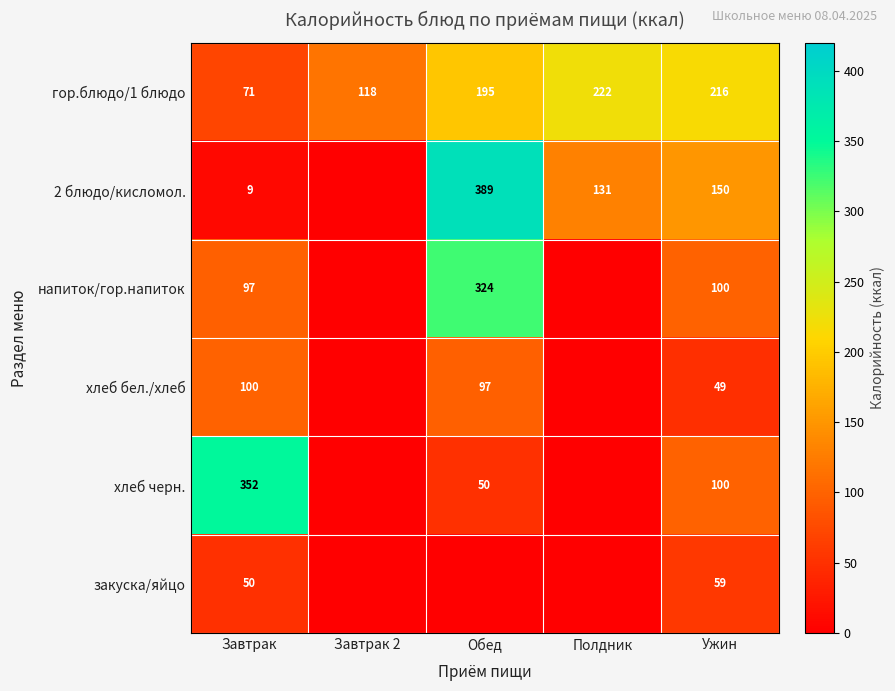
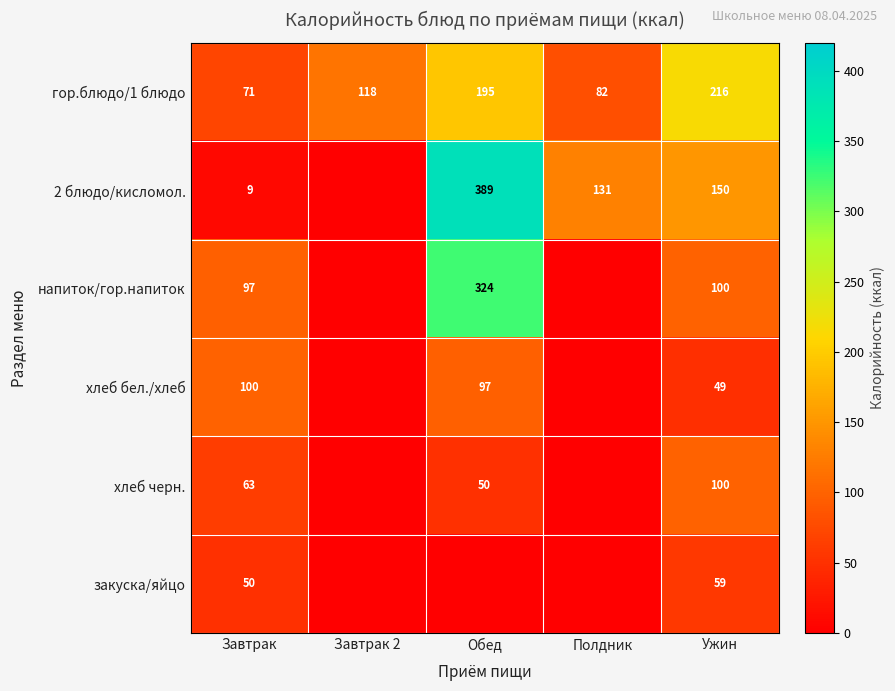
  {
    "гор.блюдо/1 блюдо": {
      "Завтрак": 71,
      "Завтрак 2": 118,
      "Обед": 195,
-     "Полдник": 222,
+     "Полдник": 82,
      "Ужин": 216
    },
    "2 блюдо/кисломол.": {
      "Завтрак": 9,
      "Обед": 389,
      "Полдник": 131,
      "Ужин": 150
    },
    "напиток/гор.напиток": {
      "Завтрак": 97,
      "Обед": 324,
      "Ужин": 100
    },
    "хлеб бел./хлеб": {
      "Завтрак": 100,
      "Обед": 97,
      "Ужин": 49
    },
    "хлеб черн.": {
-     "Завтрак": 352,
+     "Завтрак": 63,
      "Обед": 50,
      "Ужин": 100
    },
    "закуска/яйцо": {
      "Завтрак": 50,
      "Ужин": 59
    }
  }
